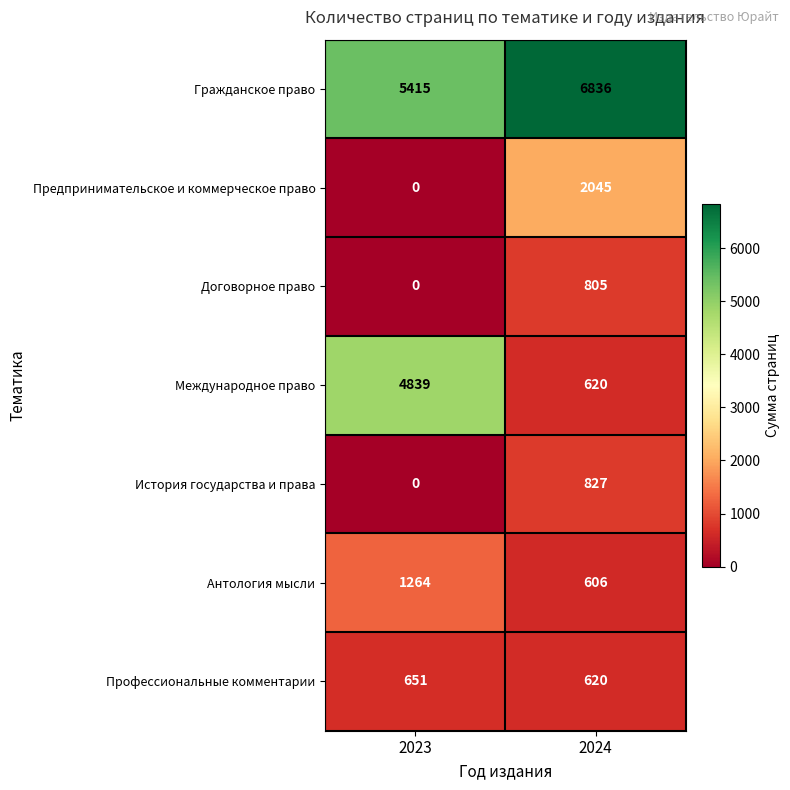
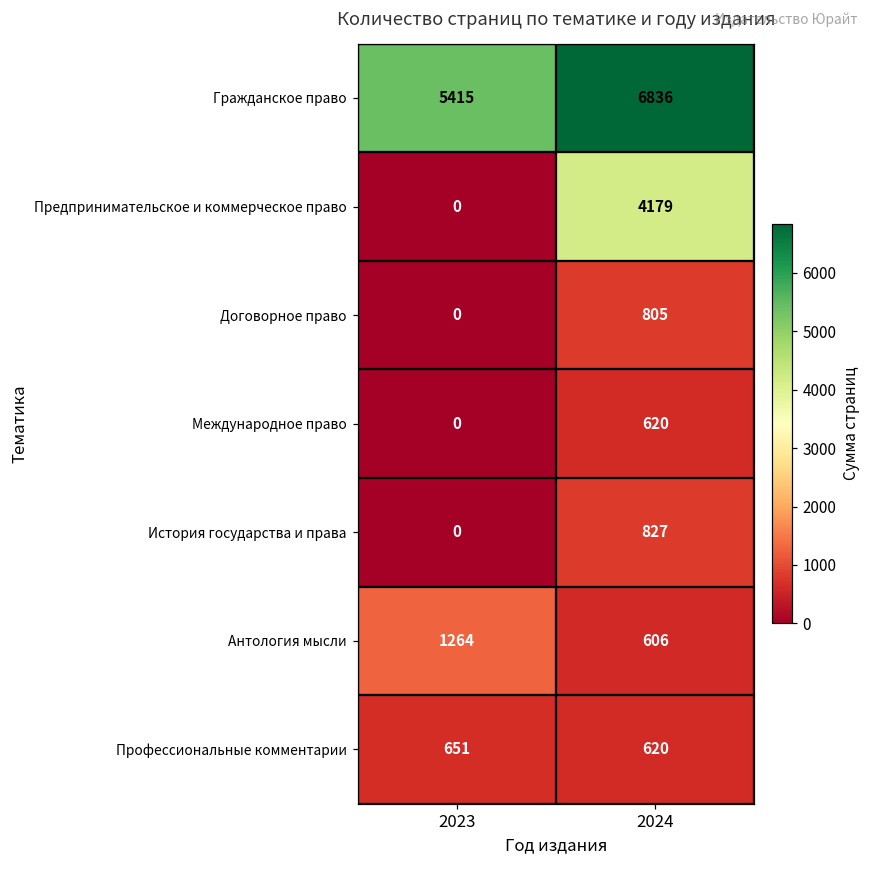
  {
    "Гражданское право": {
      "2023": 5415,
      "2024": 6836
    },
    "Предпринимательское и коммерческое право": {
      "2023": 0,
-     "2024": 2045
+     "2024": 4179
    },
    "Договорное право": {
      "2023": 0,
      "2024": 805
    },
    "Международное право": {
-     "2023": 4839,
+     "2023": 0,
      "2024": 620
    },
    "История государства и права": {
      "2023": 0,
      "2024": 827
    },
    "Антология мысли": {
      "2023": 1264,
      "2024": 606
    },
    "Профессиональные комментарии": {
      "2023": 651,
      "2024": 620
    }
  }
